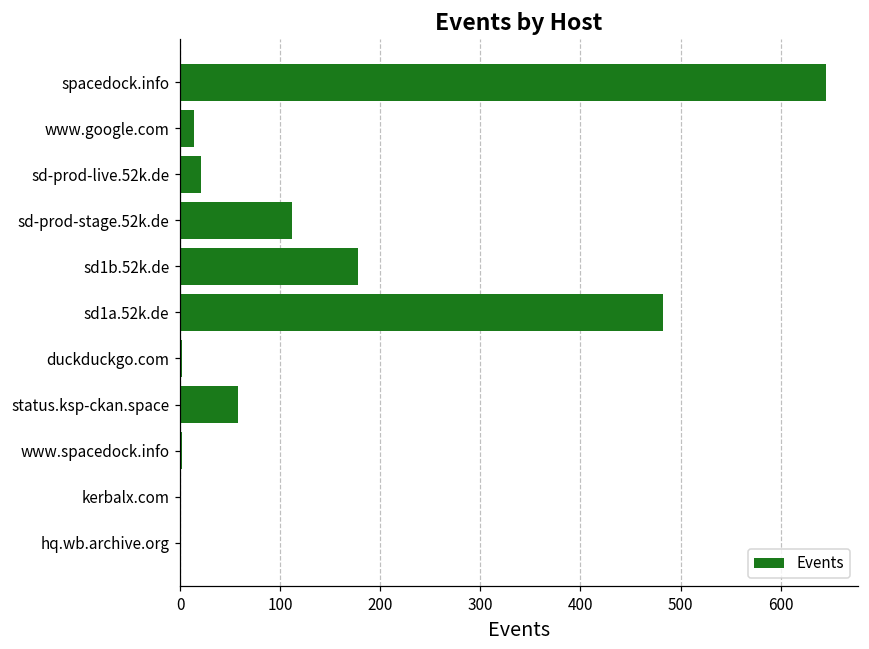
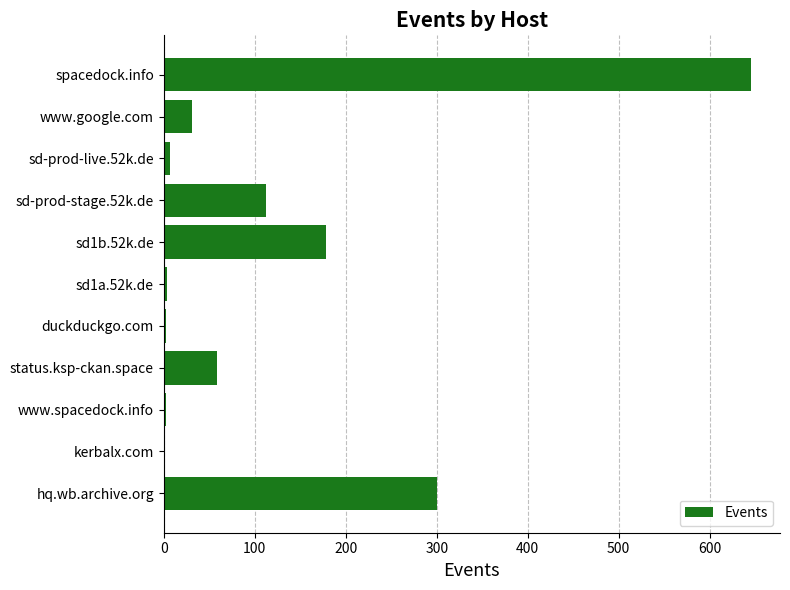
  {
    "spacedock.info": 650,
-   "www.google.com": 10,
-   "sd-prod-live.52k.de": 20,
+   "www.google.com": 30,
+   "sd-prod-live.52k.de": 10,
    "sd-prod-stage.52k.de": 110,
    "sd1b.52k.de": 180,
-   "sd1a.52k.de": 480,
+   "sd1a.52k.de": 0,
    "status.ksp-ckan.space": 60,
-   "hq.wb.archive.org": 0
+   "hq.wb.archive.org": 300
  }
